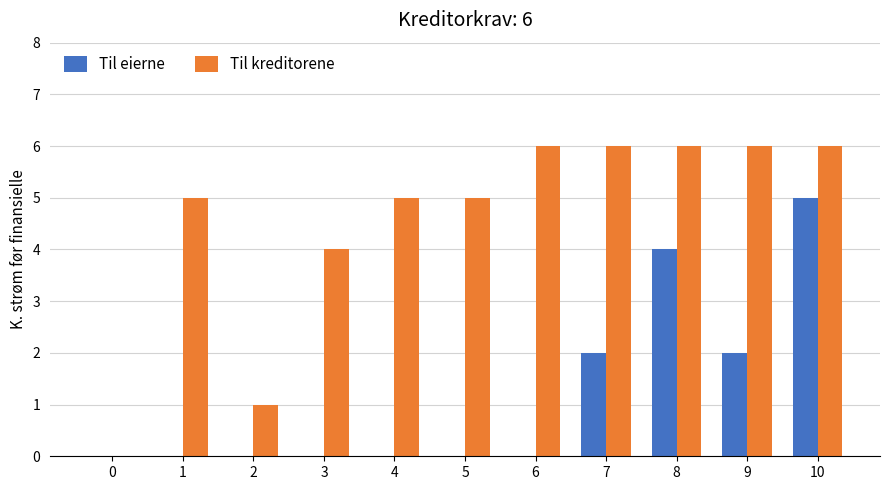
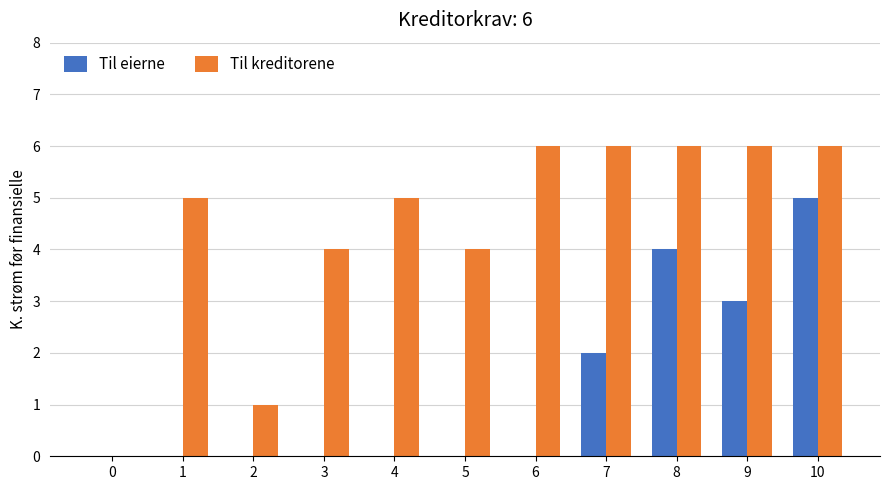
  {
    "Til eierne": {
      "0": 0,
      "1": 0,
      "2": 0,
      "3": 0,
      "4": 0,
      "5": 0,
      "6": 0,
      "7": 2,
      "8": 4,
-     "9": 2,
+     "9": 3,
      "10": 5
    },
    "Til kreditorene": {
      "0": 0,
      "1": 5,
      "2": 1,
      "3": 4,
      "4": 5,
-     "5": 5,
+     "5": 4,
      "6": 6,
      "7": 6,
      "8": 6,
      "9": 6,
      "10": 6
    }
  }
